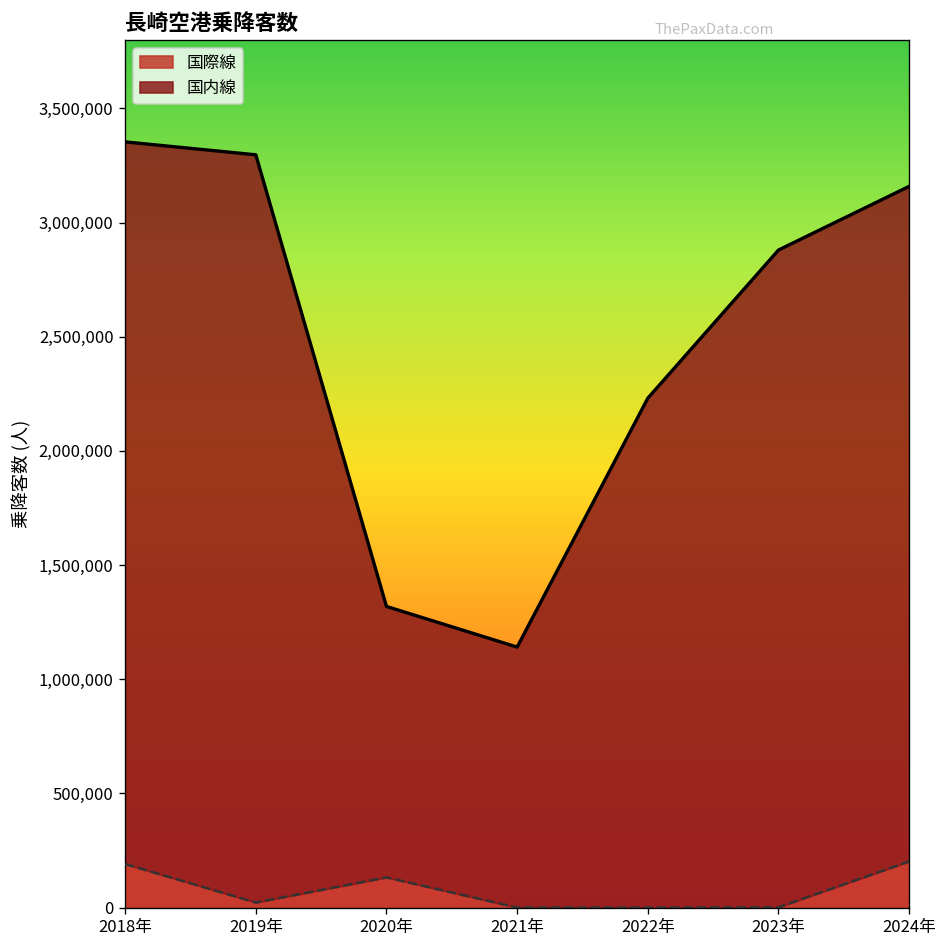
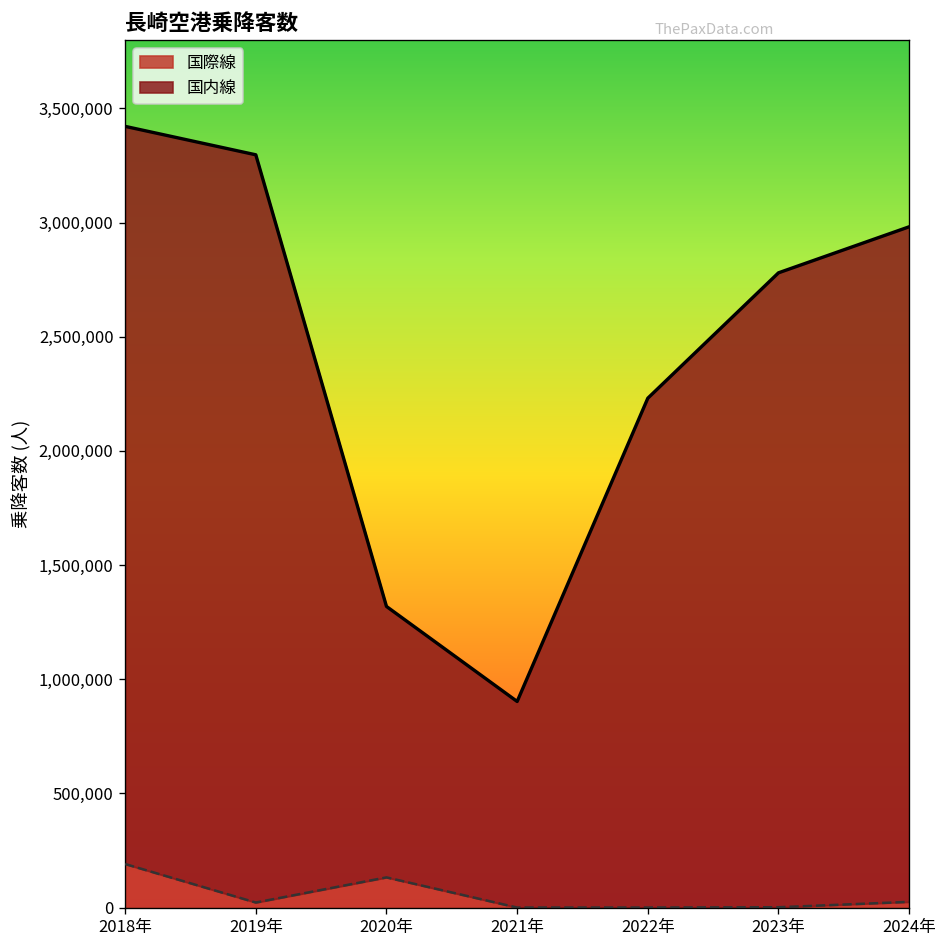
  {
    "国際線": {
      "2018年": "190,000",
      "2019年": "20,000",
      "2020年": "130,000",
      "2021年": "0",
      "2022年": "0",
      "2023年": "0",
-     "2024年": "200,000"
+     "2024年": "20,000"
    },
    "国内線": {
-     "2018年": "3,160,000",
+     "2018年": "3,230,000",
      "2019年": "3,280,000",
      "2020年": "1,190,000",
-     "2021年": "1,140,000",
+     "2021年": "900,000",
      "2022年": "2,230,000",
-     "2023年": "2,880,000",
+     "2023年": "2,780,000",
      "2024年": "2,960,000"
    }
  }
